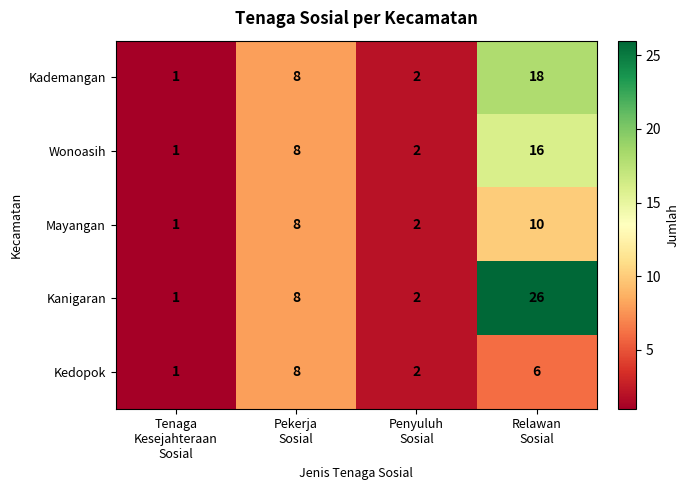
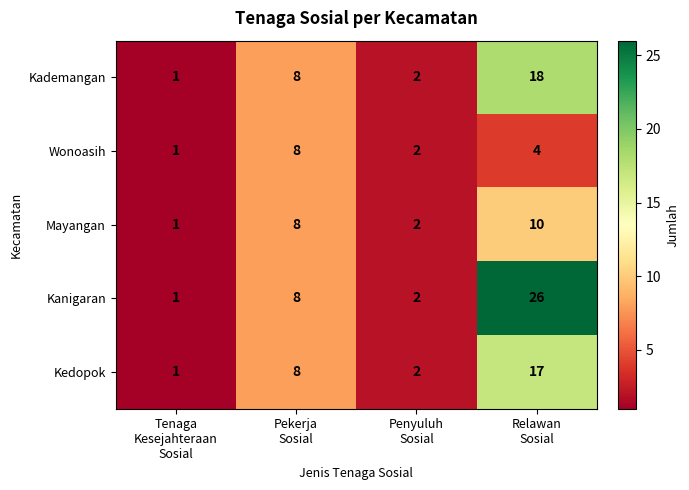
  {
    "Kademangan": {
      "Tenaga Kesejahteraan Sosial": 1,
      "Pekerja Sosial": 8,
      "Penyuluh Sosial": 2,
      "Relawan Sosial": 18
    },
    "Wonoasih": {
      "Tenaga Kesejahteraan Sosial": 1,
      "Pekerja Sosial": 8,
      "Penyuluh Sosial": 2,
-     "Relawan Sosial": 16
+     "Relawan Sosial": 4
    },
    "Mayangan": {
      "Tenaga Kesejahteraan Sosial": 1,
      "Pekerja Sosial": 8,
      "Penyuluh Sosial": 2,
      "Relawan Sosial": 10
    },
    "Kanigaran": {
      "Tenaga Kesejahteraan Sosial": 1,
      "Pekerja Sosial": 8,
      "Penyuluh Sosial": 2,
      "Relawan Sosial": 26
    },
    "Kedopok": {
      "Tenaga Kesejahteraan Sosial": 1,
      "Pekerja Sosial": 8,
      "Penyuluh Sosial": 2,
-     "Relawan Sosial": 6
+     "Relawan Sosial": 17
    }
  }
